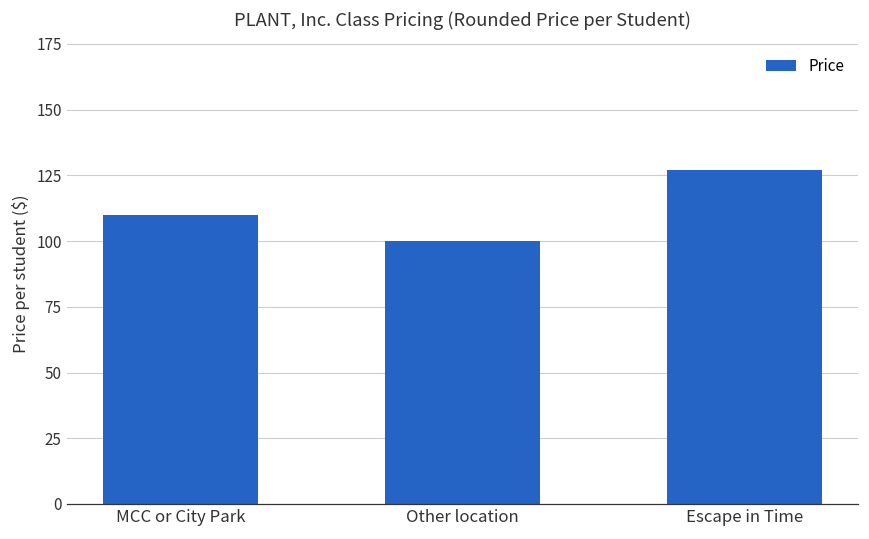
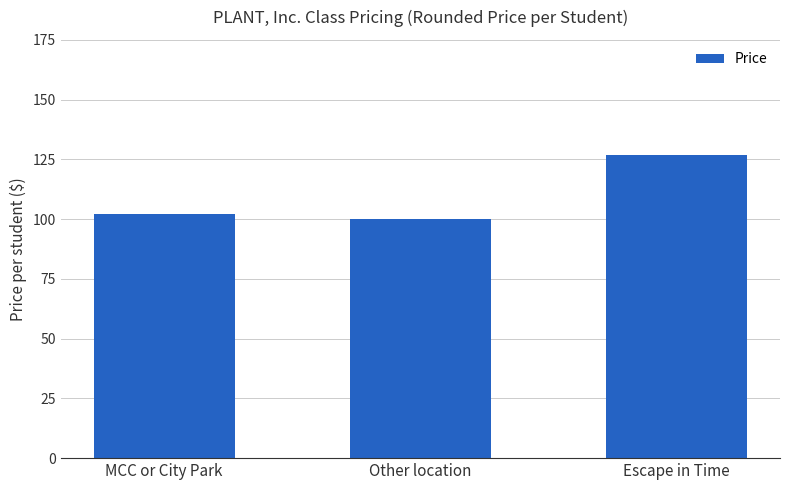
  {
-   "MCC or City Park": 110,
+   "MCC or City Park": 102,
    "Other location": 100,
    "Escape in Time": 127
  }
